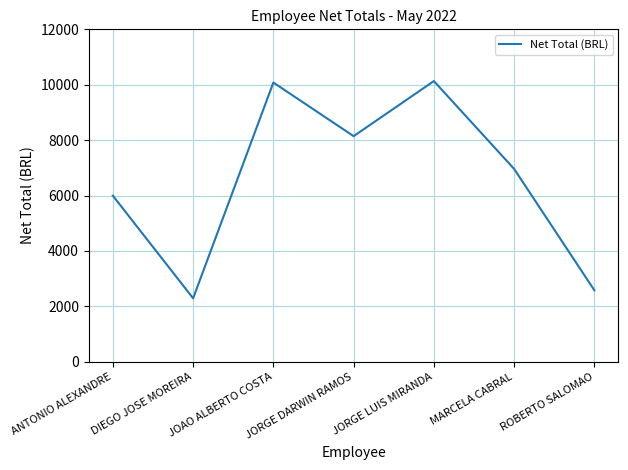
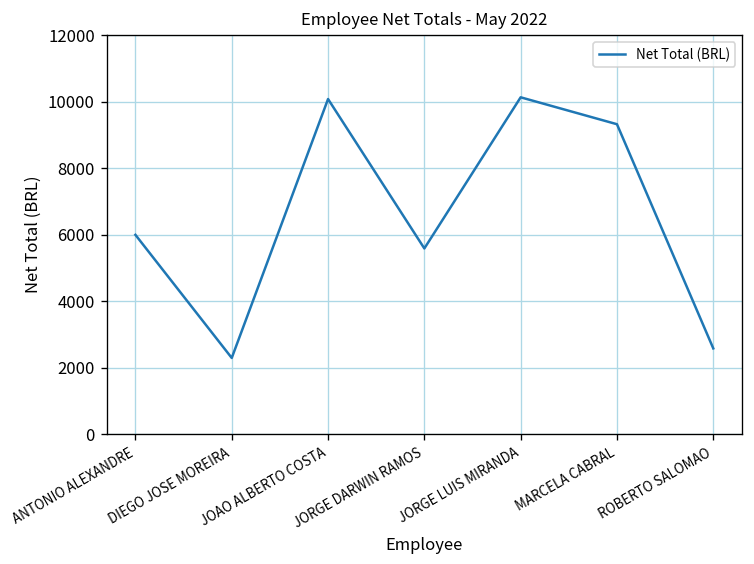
  {
    "ANTONIO ALEXANDRE": 6000,
    "DIEGO JOSE MOREIRA": 2300,
    "JOAO ALBERTO COSTA": 10100,
-   "JORGE DARWIN RAMOS": 8100,
+   "JORGE DARWIN RAMOS": 5600,
    "JORGE LUIS MIRANDA": 10100,
-   "MARCELA CABRAL": 7000,
+   "MARCELA CABRAL": 9300,
    "ROBERTO SALOMAO": 2600
  }
